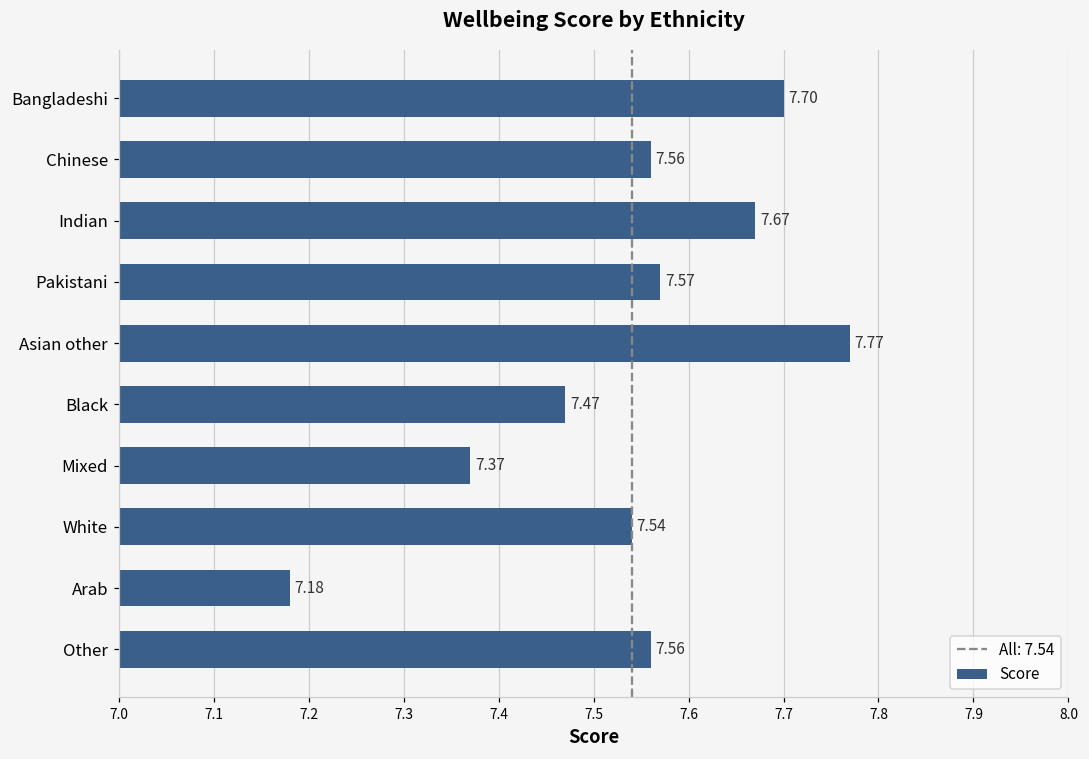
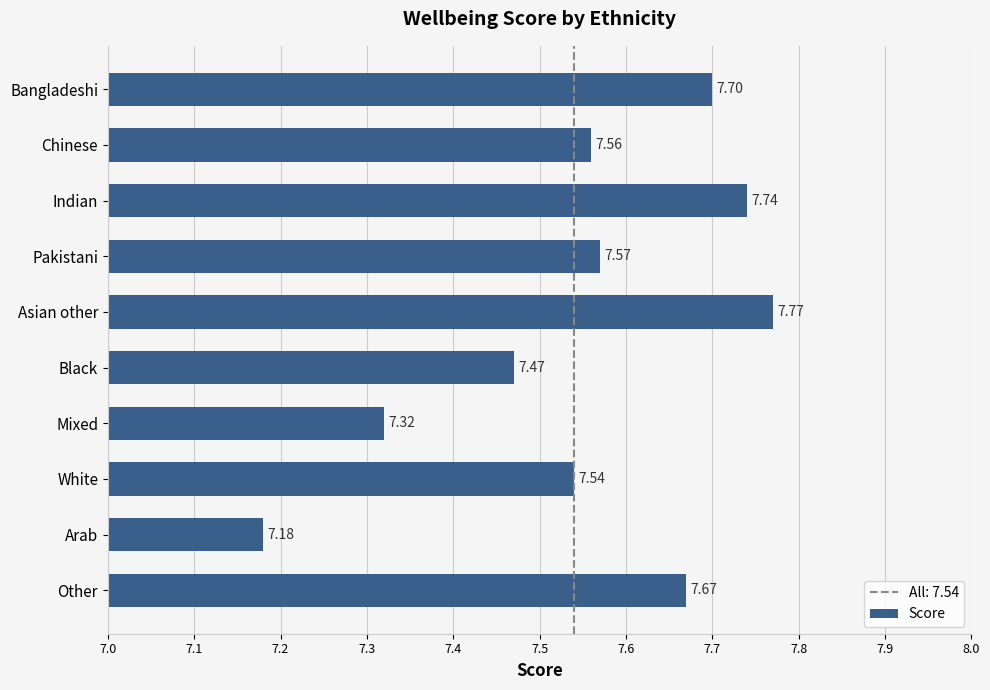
  {
    "Bangladeshi": 7.70,
    "Chinese": 7.56,
-   "Indian": 7.67,
+   "Indian": 7.74,
    "Pakistani": 7.57,
    "Asian other": 7.77,
    "Black": 7.47,
-   "Mixed": 7.37,
+   "Mixed": 7.32,
    "White": 7.54,
    "Arab": 7.18,
-   "Other": 7.56
+   "Other": 7.67
  }
